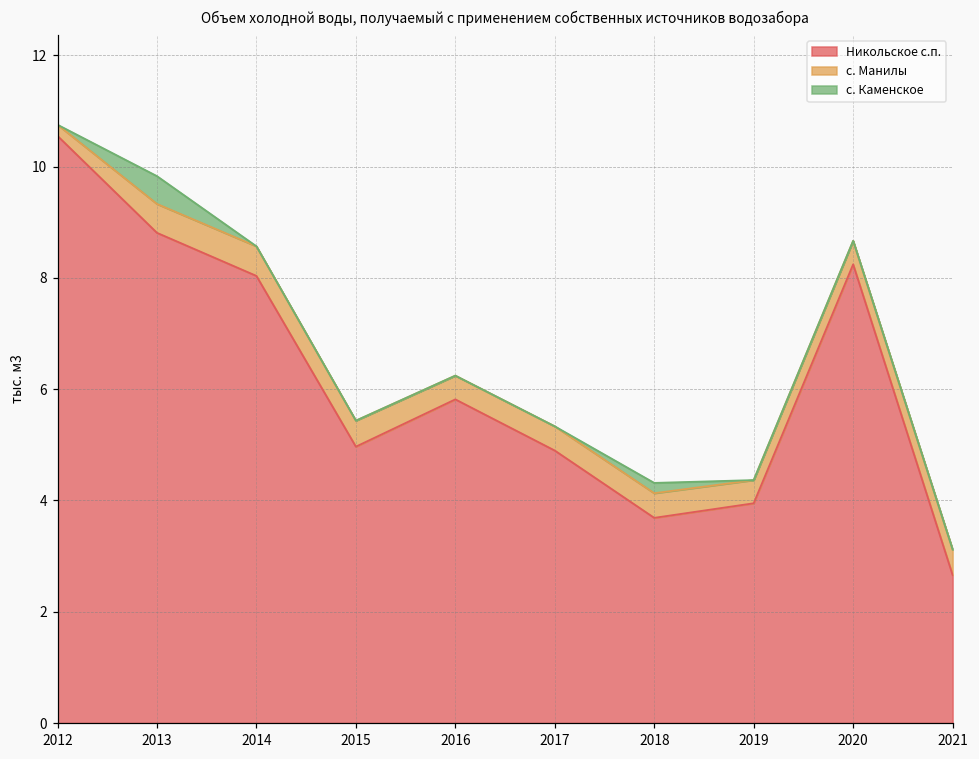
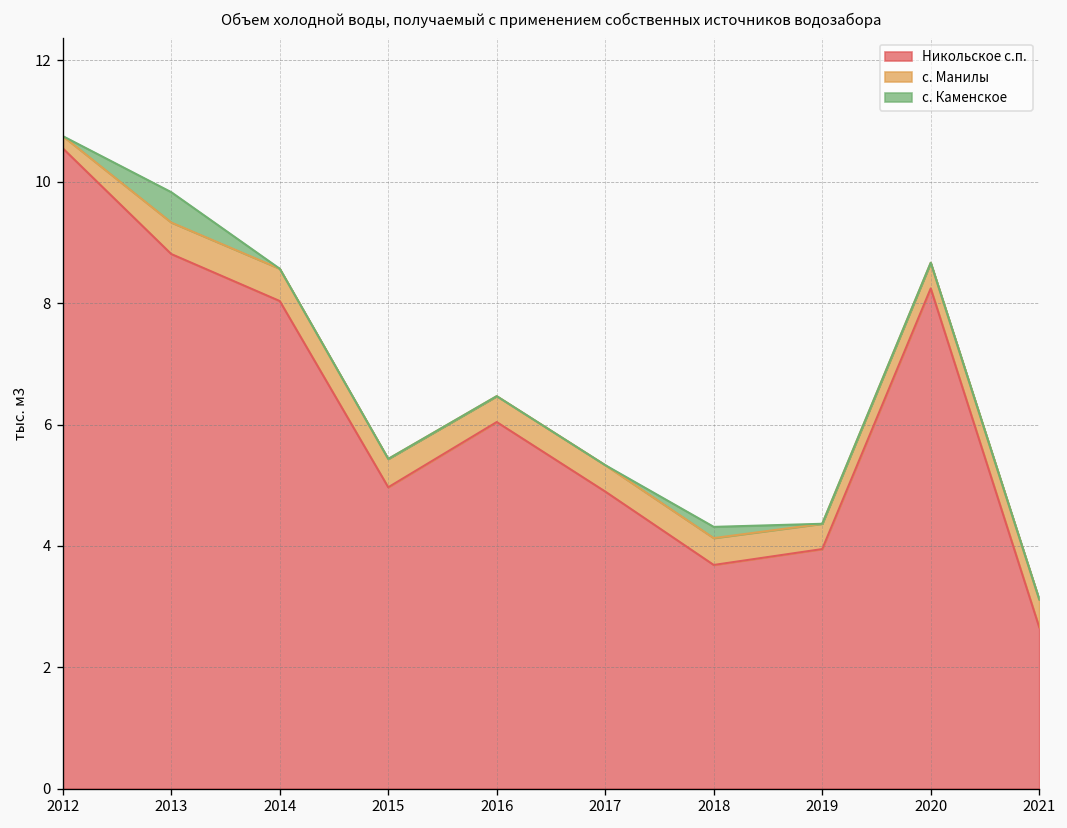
  {
    "Никольское с.п.": {
      "2012": 10.6,
      "2013": 8.8,
      "2014": 8.0,
      "2015": 5.0,
-     "2016": 5.8,
+     "2016": 6.0,
      "2017": 4.9,
      "2018": 3.7,
      "2019": 3.9,
      "2020": 8.2,
      "2021": 2.7
    },
    "с. Манилы": {
      "2013": 0.5,
      "2018": 0.4
    },
    "с. Каменское": {
      "2013": 0.5,
      "2018": 0.2
    }
  }
